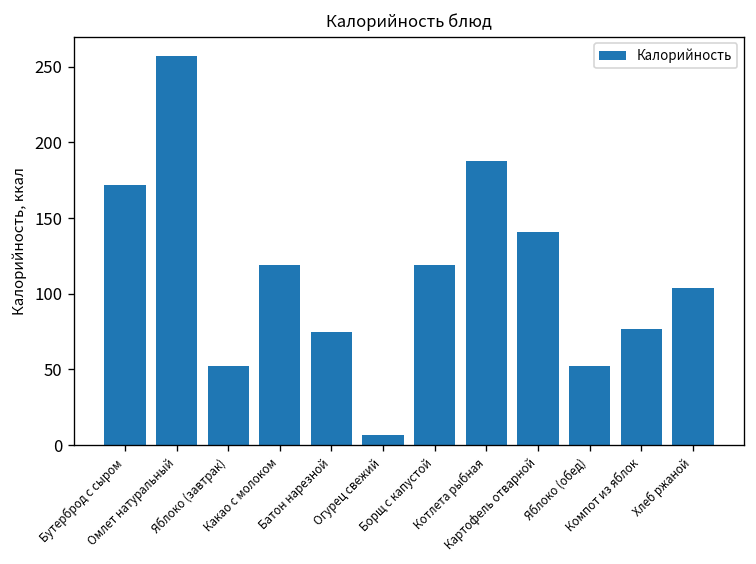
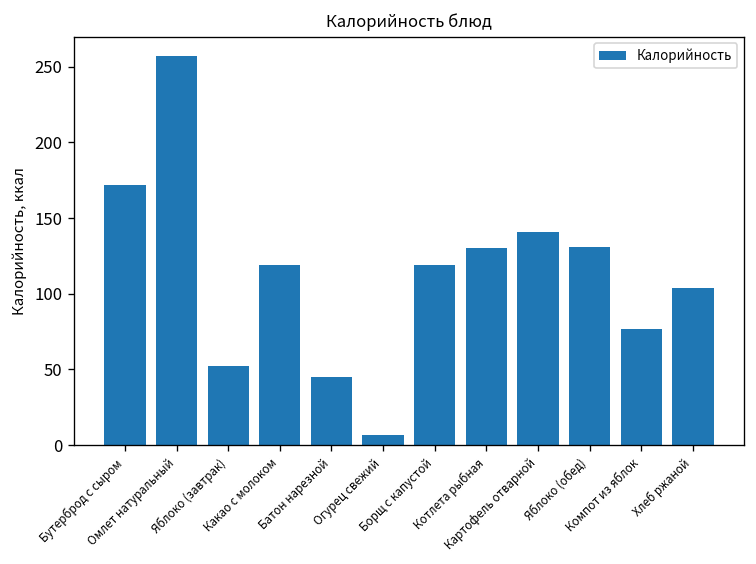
  {
    "Бутерброд с сыром": 172,
    "Омлет натуральный": 257,
    "Яблоко (завтрак)": 52,
    "Какао с молоком": 119,
-   "Батон нарезной": 75,
+   "Батон нарезной": 45,
    "Огурец свежий": 7,
    "Борщ с капустой": 119,
-   "Котлета рыбная": 188,
+   "Котлета рыбная": 130,
    "Картофель отварной": 141,
-   "Яблоко (обед)": 52,
+   "Яблоко (обед)": 131,
    "Компот из яблок": 77,
    "Хлеб ржаной": 104
  }
